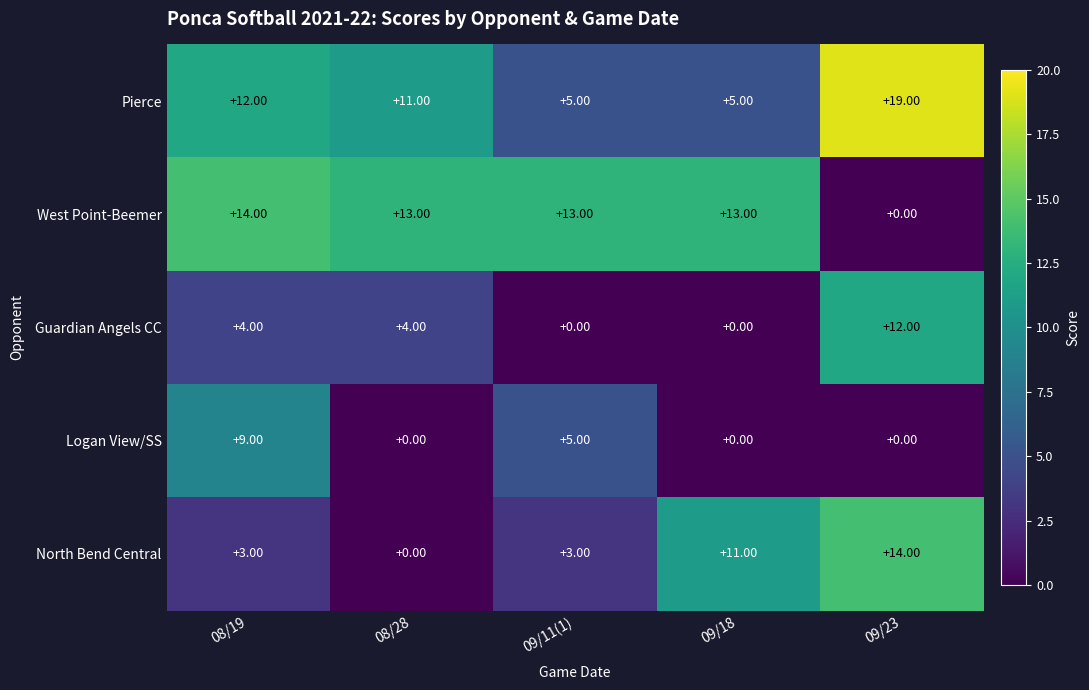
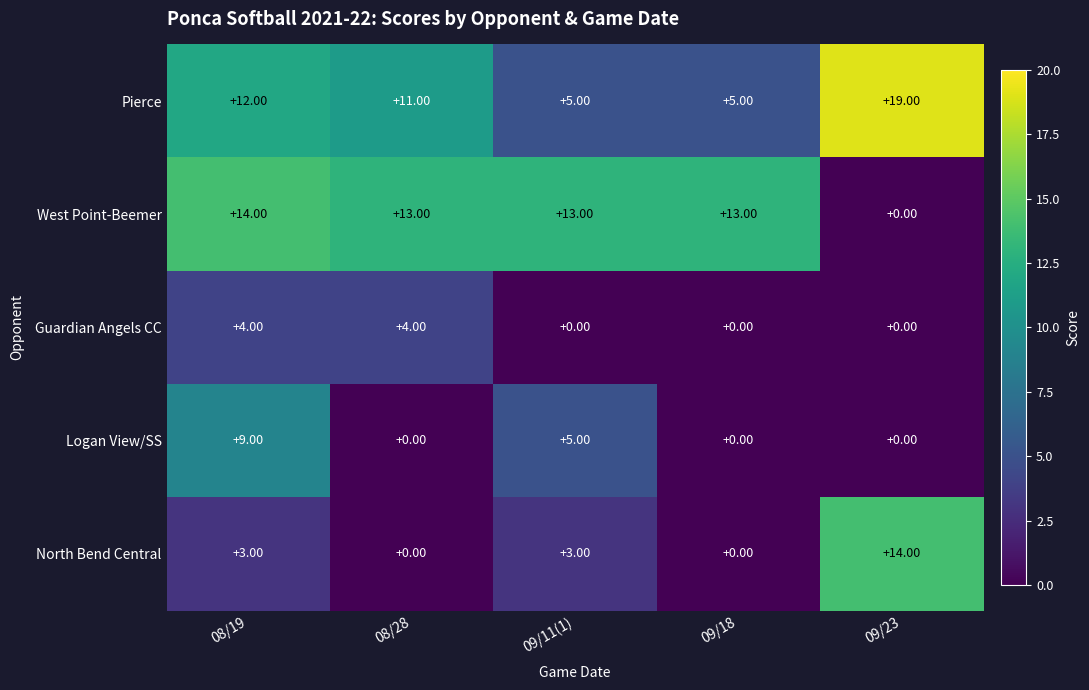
  {
    "Pierce": {
      "08/19": "+12.00",
      "08/28": "+11.00",
      "09/11(1)": "+5.00",
      "09/18": "+5.00",
      "09/23": "+19.00"
    },
    "West Point-Beemer": {
      "08/19": "+14.00",
      "08/28": "+13.00",
      "09/11(1)": "+13.00",
      "09/18": "+13.00",
      "09/23": "+0.00"
    },
    "Guardian Angels CC": {
      "08/19": "+4.00",
      "08/28": "+4.00",
      "09/11(1)": "+0.00",
      "09/18": "+0.00",
-     "09/23": "+12.00"
+     "09/23": "+0.00"
    },
    "Logan View/SS": {
      "08/19": "+9.00",
      "08/28": "+0.00",
      "09/11(1)": "+5.00",
      "09/18": "+0.00",
      "09/23": "+0.00"
    },
    "North Bend Central": {
      "08/19": "+3.00",
      "08/28": "+0.00",
      "09/11(1)": "+3.00",
-     "09/18": "+11.00",
+     "09/18": "+0.00",
      "09/23": "+14.00"
    }
  }
